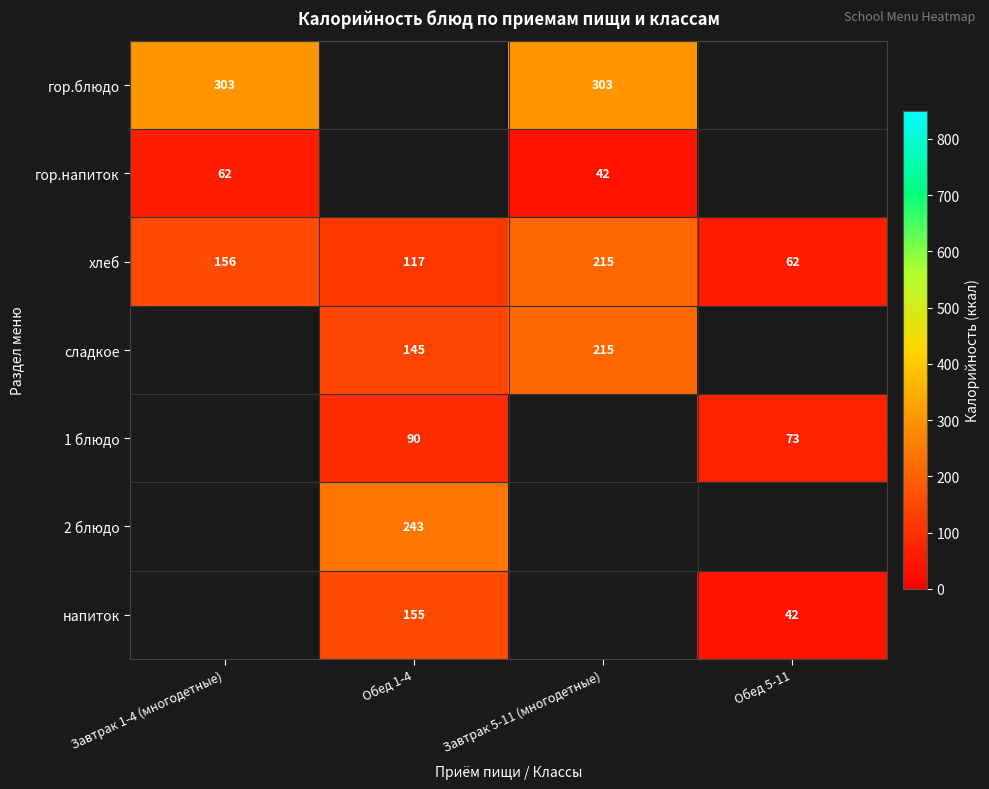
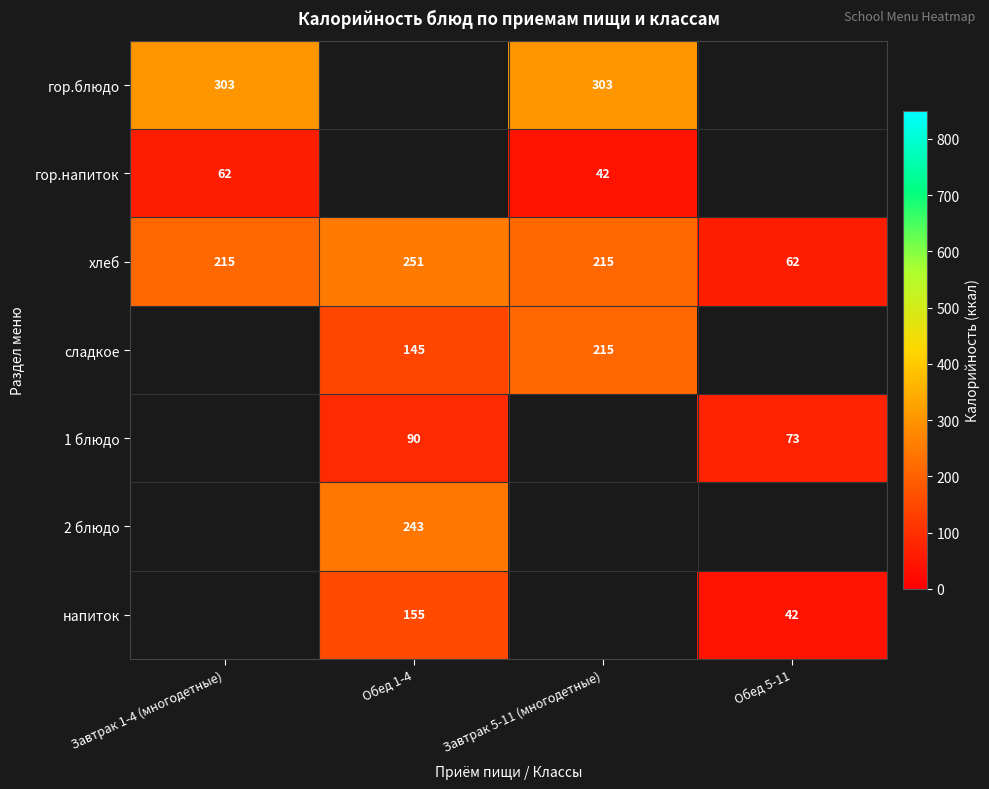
  {
    "гор.блюдо": {
      "Завтрак 1-4 (многодетные)": 303,
      "Завтрак 5-11 (многодетные)": 303
    },
    "гор.напиток": {
      "Завтрак 1-4 (многодетные)": 62,
      "Завтрак 5-11 (многодетные)": 42
    },
    "хлеб": {
-     "Завтрак 1-4 (многодетные)": 156,
-     "Обед 1-4": 117,
+     "Завтрак 1-4 (многодетные)": 215,
+     "Обед 1-4": 251,
      "Завтрак 5-11 (многодетные)": 215,
      "Обед 5-11": 62
    },
    "сладкое": {
      "Обед 1-4": 145,
      "Завтрак 5-11 (многодетные)": 215
    },
    "1 блюдо": {
      "Обед 1-4": 90,
      "Обед 5-11": 73
    },
    "2 блюдо": {
      "Обед 1-4": 243
    },
    "напиток": {
      "Обед 1-4": 155,
      "Обед 5-11": 42
    }
  }
